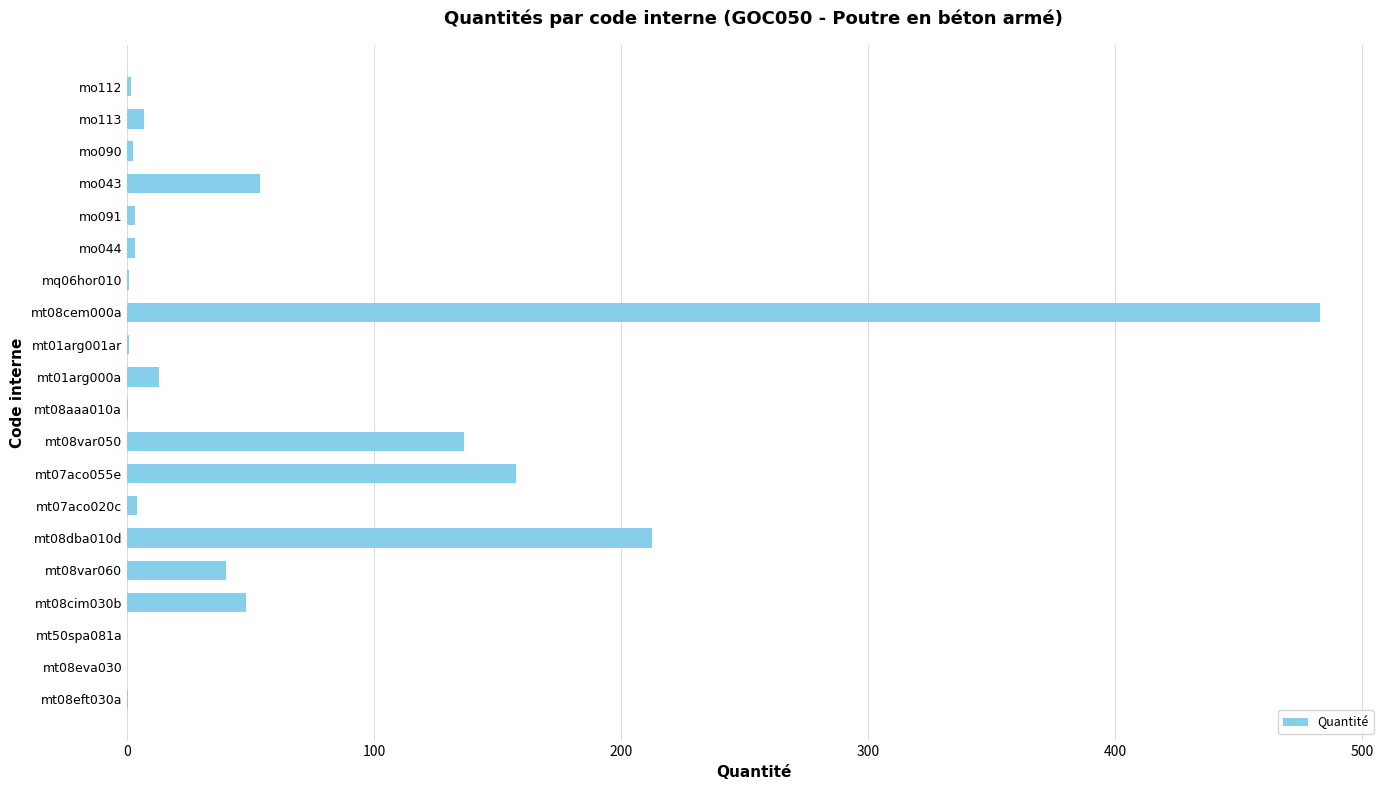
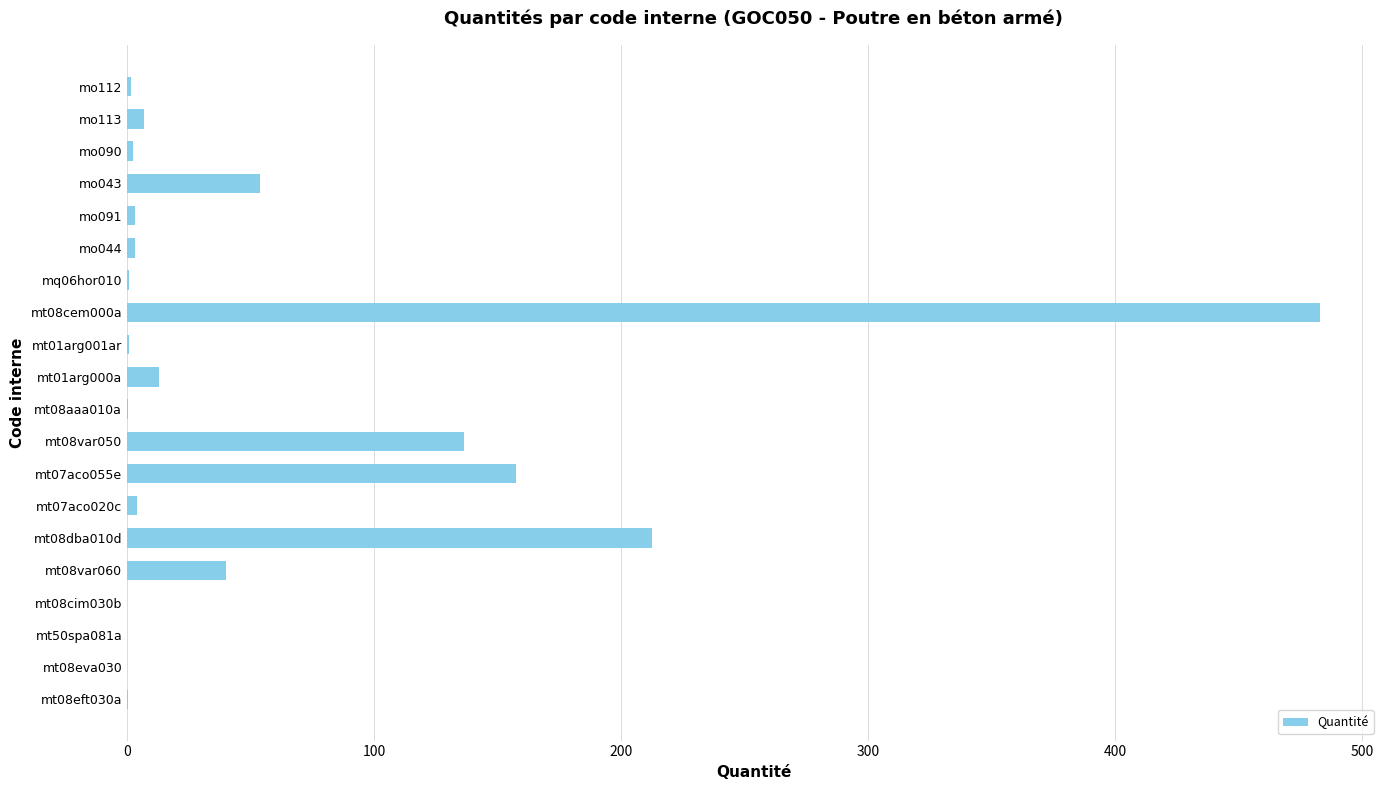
  {
    "mo112": 2,
    "mo113": 7,
    "mo090": 2,
    "mo043": 54,
    "mo091": 3,
    "mo044": 3,
    "mt08cem000a": 483,
    "mt01arg000a": 13,
    "mt08var050": 136,
    "mt07aco055e": 158,
    "mt07aco020c": 4,
    "mt08dba010d": 213,
    "mt08var060": 40,
-   "mt08cim030b": 48
+   "mt08cim030b": 0
  }
